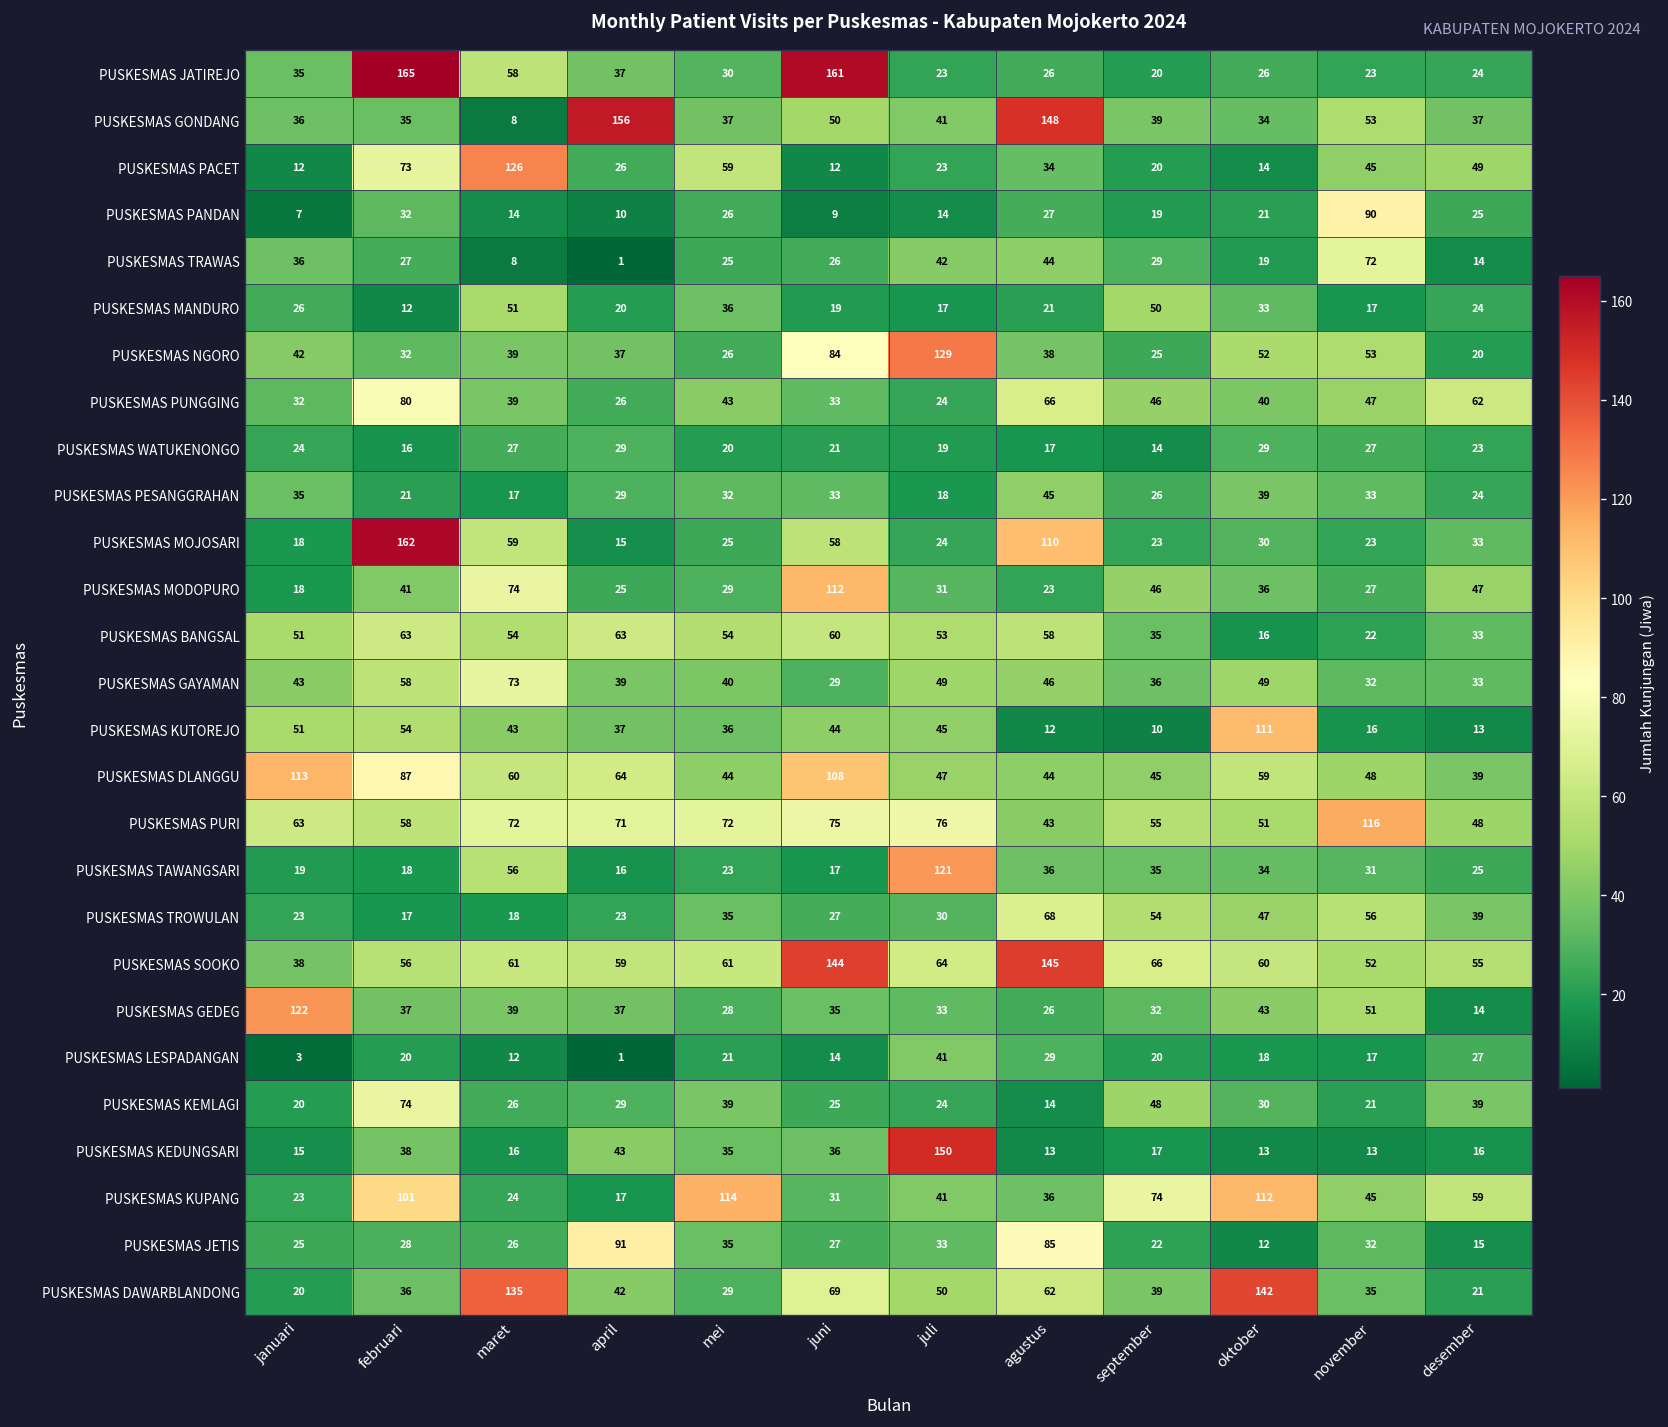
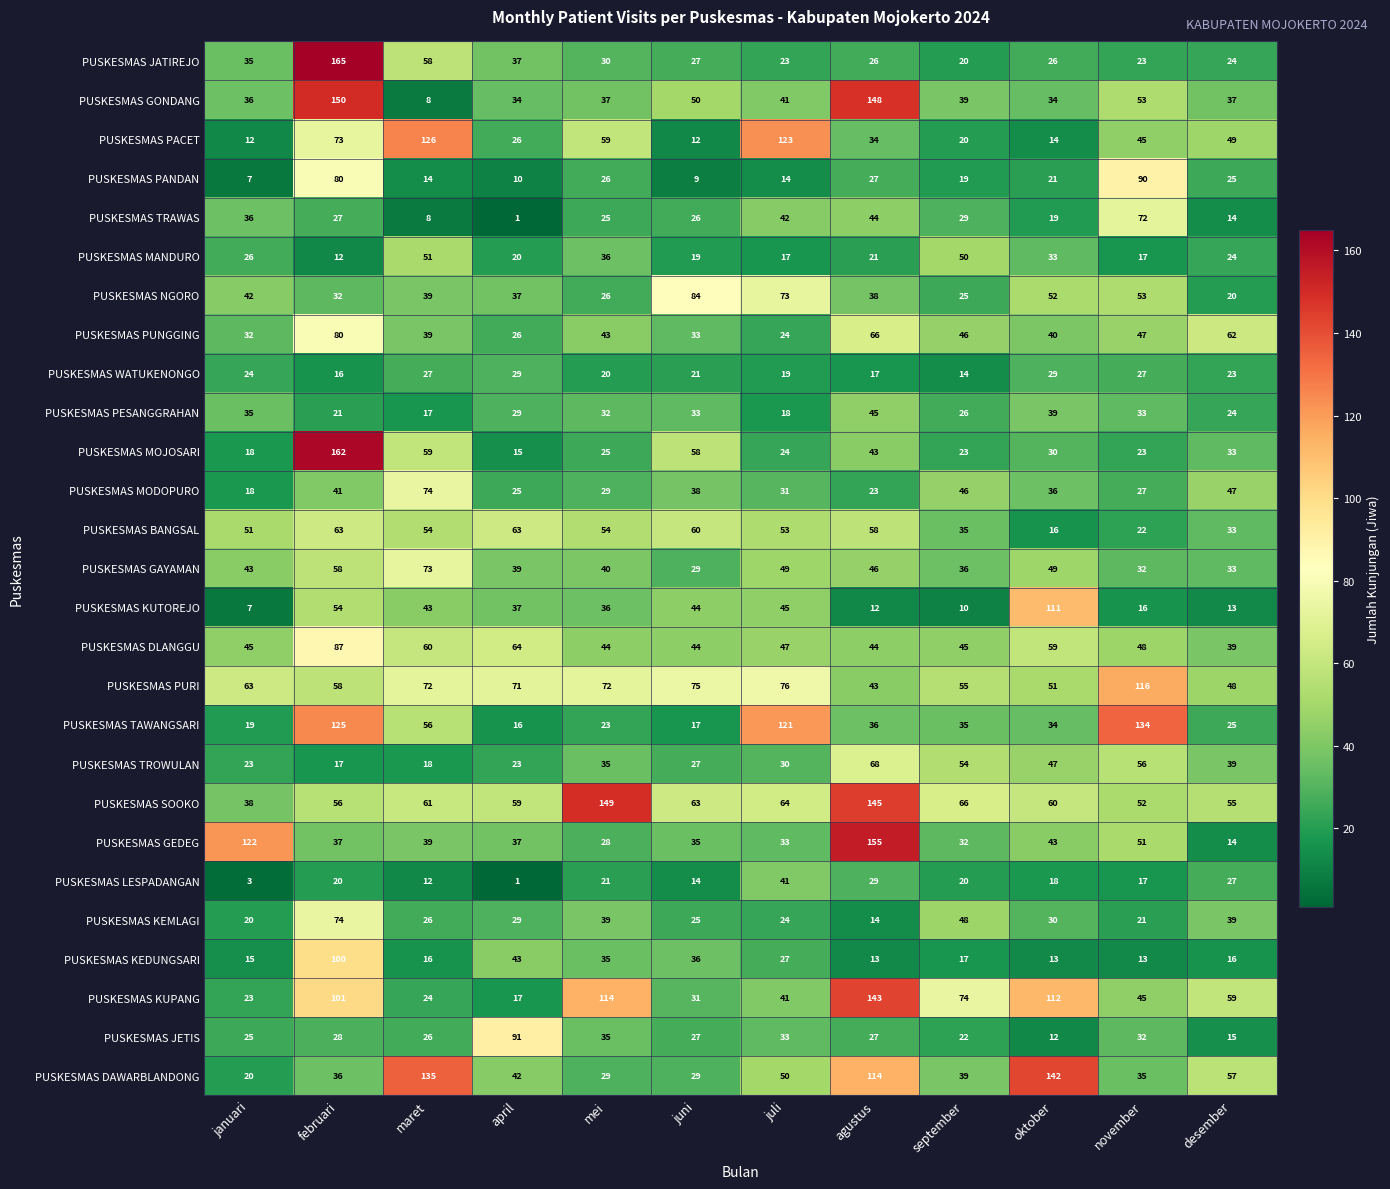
  {
    "PUSKESMAS JATIREJO": {
      "januari": 35,
      "februari": 165,
      "maret": 58,
      "april": 37,
      "mei": 30,
-     "juni": 161,
+     "juni": 27,
      "juli": 23,
      "agustus": 26,
      "september": 20,
      "oktober": 26,
      "november": 23,
      "desember": 24
    },
    "PUSKESMAS GONDANG": {
      "januari": 36,
-     "februari": 35,
+     "februari": 150,
      "maret": 8,
-     "april": 156,
+     "april": 34,
      "mei": 37,
      "juni": 50,
      "juli": 41,
      "agustus": 148,
      "september": 39,
      "oktober": 34,
      "november": 53,
      "desember": 37
    },
    "PUSKESMAS PACET": {
      "januari": 12,
      "februari": 73,
      "maret": 126,
      "april": 26,
      "mei": 59,
      "juni": 12,
-     "juli": 23,
+     "juli": 123,
      "agustus": 34,
      "september": 20,
      "oktober": 14,
      "november": 45,
      "desember": 49
    },
    "PUSKESMAS PANDAN": {
      "januari": 7,
-     "februari": 32,
+     "februari": 80,
      "maret": 14,
      "april": 10,
      "mei": 26,
      "juni": 9,
      "juli": 14,
      "agustus": 27,
      "september": 19,
      "oktober": 21,
      "november": 90,
      "desember": 25
    },
    "PUSKESMAS NGORO": {
      "januari": 42,
      "februari": 32,
      "maret": 39,
      "april": 37,
      "mei": 26,
      "juni": 84,
-     "juli": 129,
+     "juli": 73,
      "agustus": 38,
      "september": 25,
      "oktober": 52,
      "november": 53,
      "desember": 20
    },
    "PUSKESMAS MOJOSARI": {
      "januari": 18,
      "februari": 162,
      "maret": 59,
      "april": 15,
      "mei": 25,
      "juni": 58,
      "juli": 24,
-     "agustus": 110,
+     "agustus": 43,
      "september": 23,
      "oktober": 30,
      "november": 23,
      "desember": 33
    },
    "PUSKESMAS MODOPURO": {
      "januari": 18,
      "februari": 41,
      "maret": 74,
      "april": 25,
      "mei": 29,
-     "juni": 112,
+     "juni": 38,
      "juli": 31,
      "agustus": 23,
      "september": 46,
      "oktober": 36,
      "november": 27,
      "desember": 47
    },
    "PUSKESMAS KUTOREJO": {
-     "januari": 51,
+     "januari": 7,
      "februari": 54,
      "maret": 43,
      "april": 37,
      "mei": 36,
      "juni": 44,
      "juli": 45,
      "agustus": 12,
      "september": 10,
      "oktober": 111,
      "november": 16,
      "desember": 13
    },
    "PUSKESMAS DLANGGU": {
-     "januari": 113,
+     "januari": 45,
      "februari": 87,
      "maret": 60,
      "april": 64,
      "mei": 44,
-     "juni": 108,
+     "juni": 44,
      "juli": 47,
      "agustus": 44,
      "september": 45,
      "oktober": 59,
      "november": 48,
      "desember": 39
    },
    "PUSKESMAS TAWANGSARI": {
      "januari": 19,
-     "februari": 18,
+     "februari": 125,
      "maret": 56,
      "april": 16,
      "mei": 23,
      "juni": 17,
      "juli": 121,
      "agustus": 36,
      "september": 35,
      "oktober": 34,
-     "november": 31,
+     "november": 134,
      "desember": 25
    },
    "PUSKESMAS SOOKO": {
      "januari": 38,
      "februari": 56,
      "maret": 61,
      "april": 59,
-     "mei": 61,
-     "juni": 144,
+     "mei": 149,
+     "juni": 63,
      "juli": 64,
      "agustus": 145,
      "september": 66,
      "oktober": 60,
      "november": 52,
      "desember": 55
    },
    "PUSKESMAS GEDEG": {
      "januari": 122,
      "februari": 37,
      "maret": 39,
      "april": 37,
      "mei": 28,
      "juni": 35,
      "juli": 33,
-     "agustus": 26,
+     "agustus": 155,
      "september": 32,
      "oktober": 43,
      "november": 51,
      "desember": 14
    },
    "PUSKESMAS KEDUNGSARI": {
      "januari": 15,
-     "februari": 38,
+     "februari": 100,
      "maret": 16,
      "april": 43,
      "mei": 35,
      "juni": 36,
-     "juli": 150,
+     "juli": 27,
      "agustus": 13,
      "september": 17,
      "oktober": 13,
      "november": 13,
      "desember": 16
    },
    "PUSKESMAS KUPANG": {
      "januari": 23,
      "februari": 101,
      "maret": 24,
      "april": 17,
      "mei": 114,
      "juni": 31,
      "juli": 41,
-     "agustus": 36,
+     "agustus": 143,
      "september": 74,
      "oktober": 112,
      "november": 45,
      "desember": 59
    },
    "PUSKESMAS JETIS": {
      "januari": 25,
      "februari": 28,
      "maret": 26,
      "april": 91,
      "mei": 35,
      "juni": 27,
      "juli": 33,
-     "agustus": 85,
+     "agustus": 27,
      "september": 22,
      "oktober": 12,
      "november": 32,
      "desember": 15
    },
    "PUSKESMAS DAWARBLANDONG": {
      "januari": 20,
      "februari": 36,
      "maret": 135,
      "april": 42,
      "mei": 29,
-     "juni": 69,
+     "juni": 29,
      "juli": 50,
-     "agustus": 62,
+     "agustus": 114,
      "september": 39,
      "oktober": 142,
      "november": 35,
-     "desember": 21
+     "desember": 57
    }
  }
